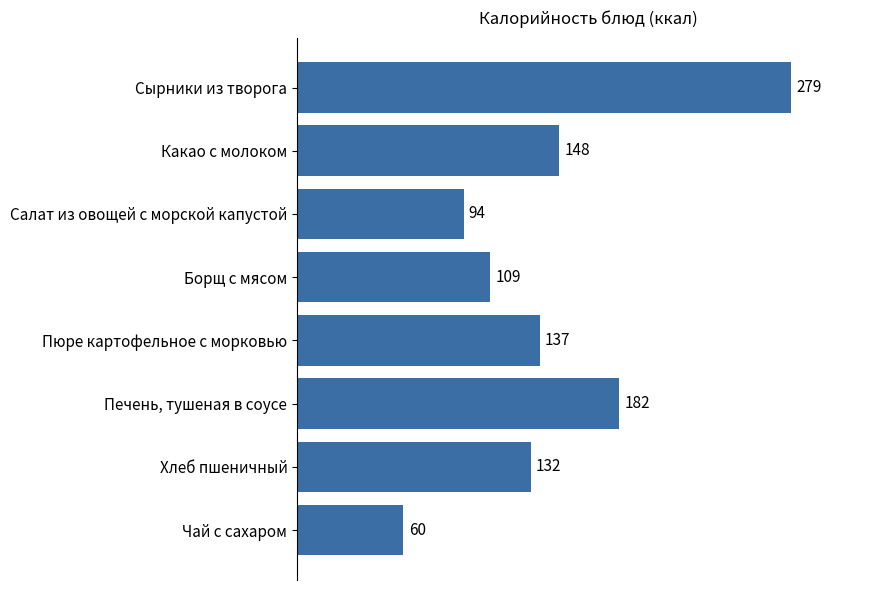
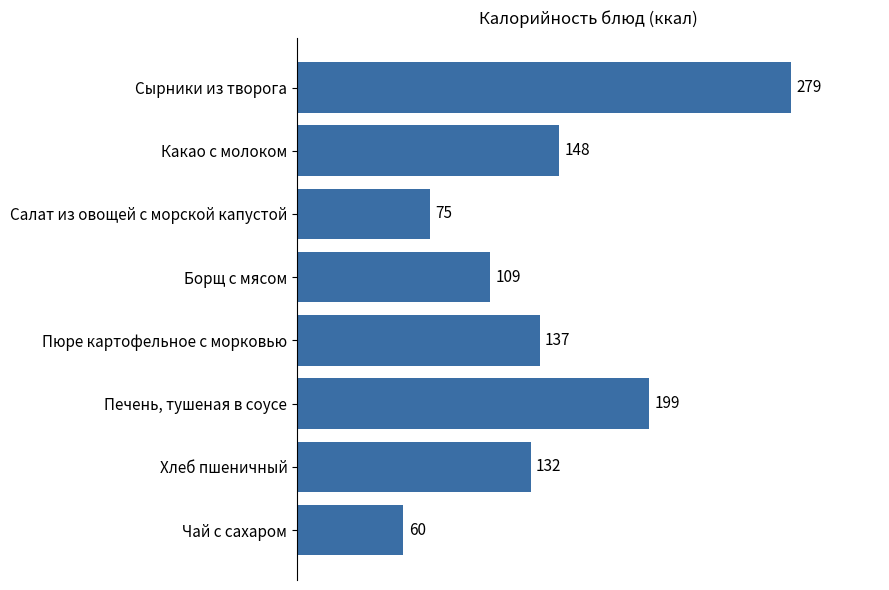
  {
    "Сырники из творога": 279,
    "Какао с молоком": 148,
-   "Салат из овощей с морской капустой": 94,
+   "Салат из овощей с морской капустой": 75,
    "Борщ с мясом": 109,
    "Пюре картофельное с морковью": 137,
-   "Печень, тушеная в соусе": 182,
+   "Печень, тушеная в соусе": 199,
    "Хлеб пшеничный": 132,
    "Чай с сахаром": 60
  }
